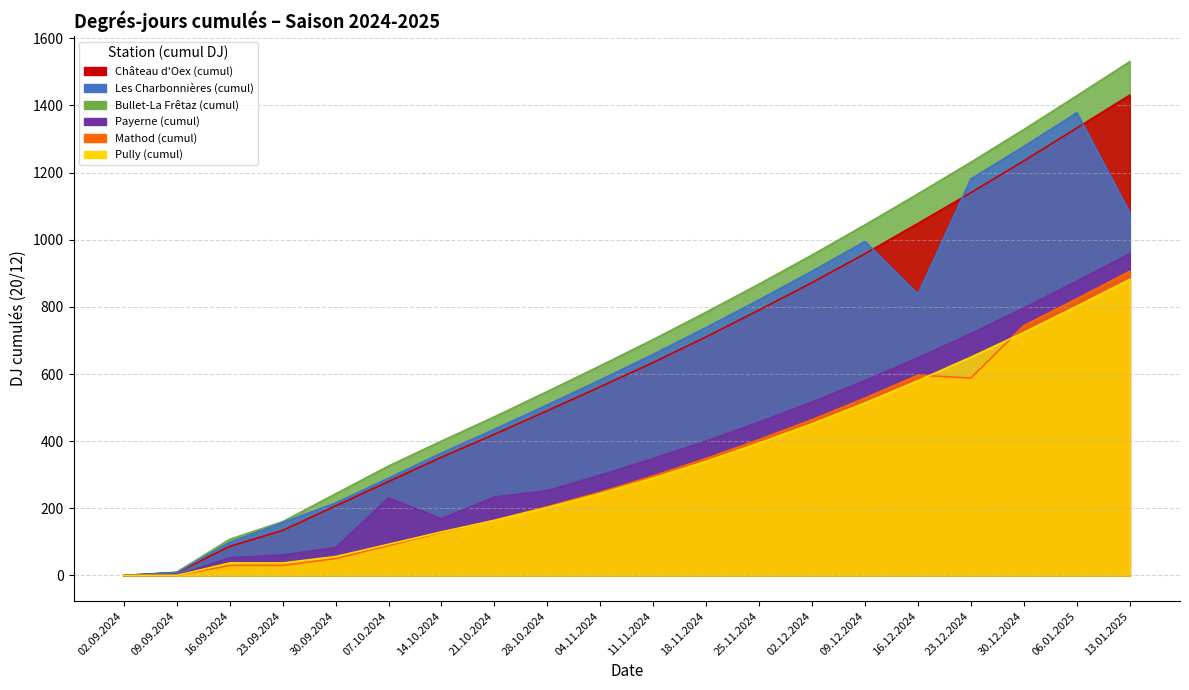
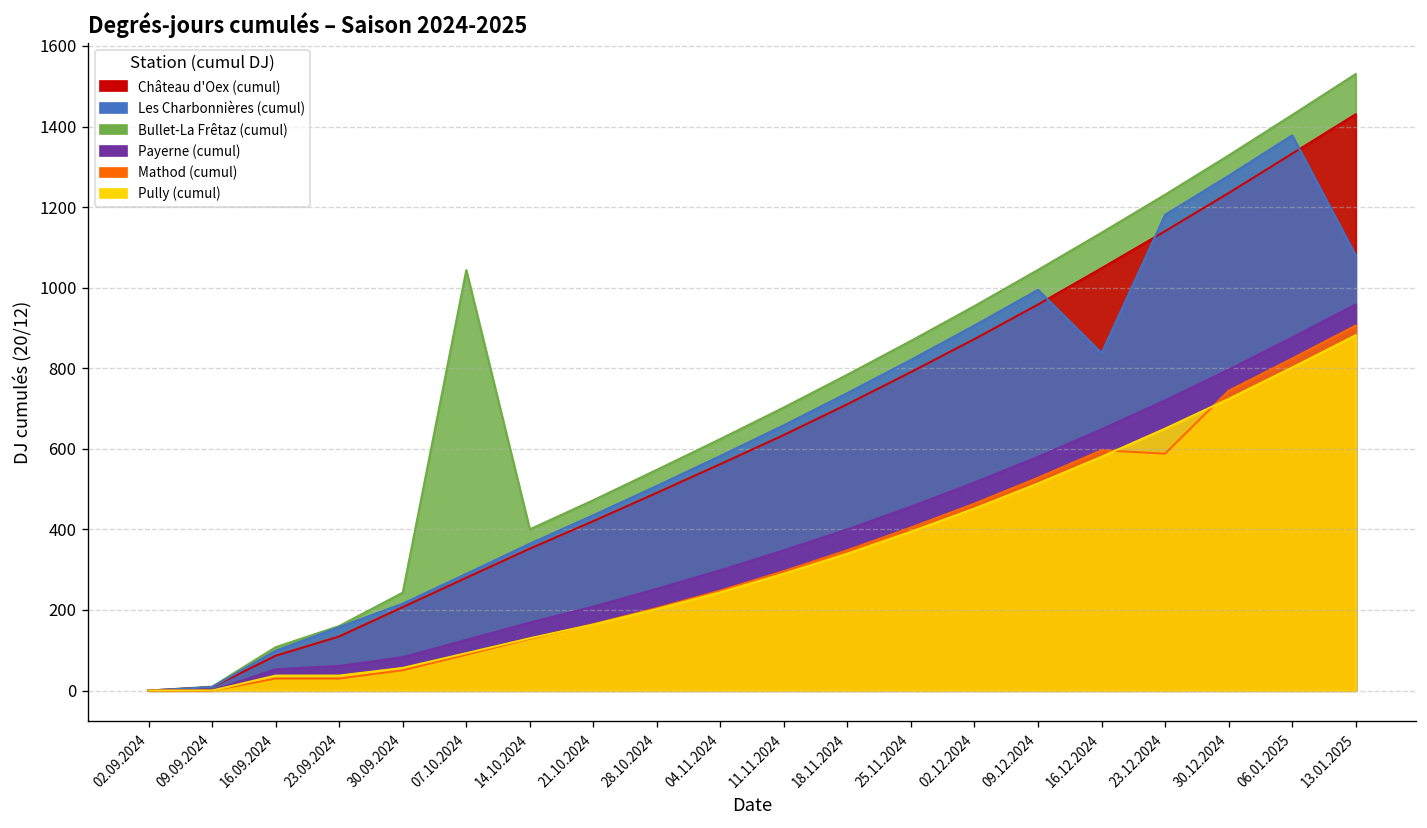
  {
    "Bullet-La Frêtaz (cumul)": {
      "16.09.2024": 110,
      "30.09.2024": 240,
-     "07.10.2024": 330,
+     "07.10.2024": 1040,
      "14.10.2024": 400,
      "21.10.2024": 470,
      "28.10.2024": 550,
      "04.11.2024": 620,
      "11.11.2024": 700,
      "18.11.2024": 780,
      "25.11.2024": 870,
      "02.12.2024": 950,
      "09.12.2024": 1040,
      "16.12.2024": 1140,
      "23.12.2024": 1230,
      "30.12.2024": 1330,
      "06.01.2025": 1430,
      "13.01.2025": 1530
    },
    "Château d'Oex (cumul)": {
      "16.09.2024": 90,
      "23.09.2024": 130,
      "30.09.2024": 210,
      "07.10.2024": 280,
      "14.10.2024": 350,
      "21.10.2024": 420,
      "28.10.2024": 490,
      "04.11.2024": 560,
      "11.11.2024": 630,
      "18.11.2024": 710,
      "25.11.2024": 790,
      "02.12.2024": 870,
      "09.12.2024": 960,
      "16.12.2024": 1050,
      "23.12.2024": 1140,
      "30.12.2024": 1230,
      "06.01.2025": 1330,
      "13.01.2025": 1430
    },
    "Les Charbonnières (cumul)": {
      "16.09.2024": 100,
      "30.09.2024": 220,
      "07.10.2024": 290,
      "14.10.2024": 360,
      "21.10.2024": 440,
      "28.10.2024": 510,
      "04.11.2024": 580,
      "11.11.2024": 660,
      "18.11.2024": 740,
      "25.11.2024": 820,
      "02.12.2024": 910,
      "09.12.2024": 990,
      "16.12.2024": 840,
      "23.12.2024": 1180,
      "30.12.2024": 1280,
      "06.01.2025": 1380,
      "13.01.2025": 1080
    },
    "Payerne (cumul)": {
      "16.09.2024": 50,
      "23.09.2024": 60,
      "30.09.2024": 80,
-     "07.10.2024": 230,
+     "07.10.2024": 130,
      "14.10.2024": 170,
-     "21.10.2024": 230,
+     "21.10.2024": 210,
      "28.10.2024": 250,
      "04.11.2024": 300,
      "11.11.2024": 350,
      "18.11.2024": 400,
      "25.11.2024": 460,
      "02.12.2024": 520,
      "09.12.2024": 580,
      "16.12.2024": 650,
      "23.12.2024": 720,
      "30.12.2024": 800,
      "06.01.2025": 880,
      "13.01.2025": 960
    },
    "Mathod (cumul)": {
      "18.11.2024": 350,
      "25.11.2024": 400,
      "02.12.2024": 460,
      "09.12.2024": 530,
      "16.12.2024": 600,
      "23.12.2024": 590,
      "30.12.2024": 740,
      "06.01.2025": 820,
      "13.01.2025": 910
    },
    "Pully (cumul)": {
      "18.11.2024": 340,
      "25.11.2024": 390,
      "02.12.2024": 450,
      "09.12.2024": 510,
      "16.12.2024": 580,
      "23.12.2024": 650,
      "30.12.2024": 720,
      "06.01.2025": 800,
      "13.01.2025": 880
    }
  }
